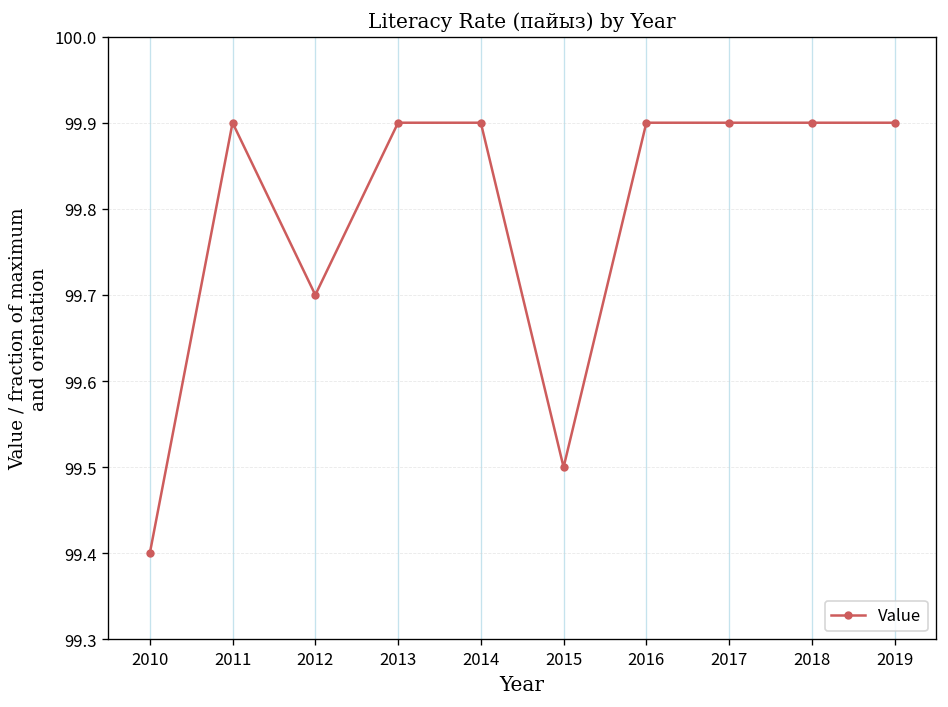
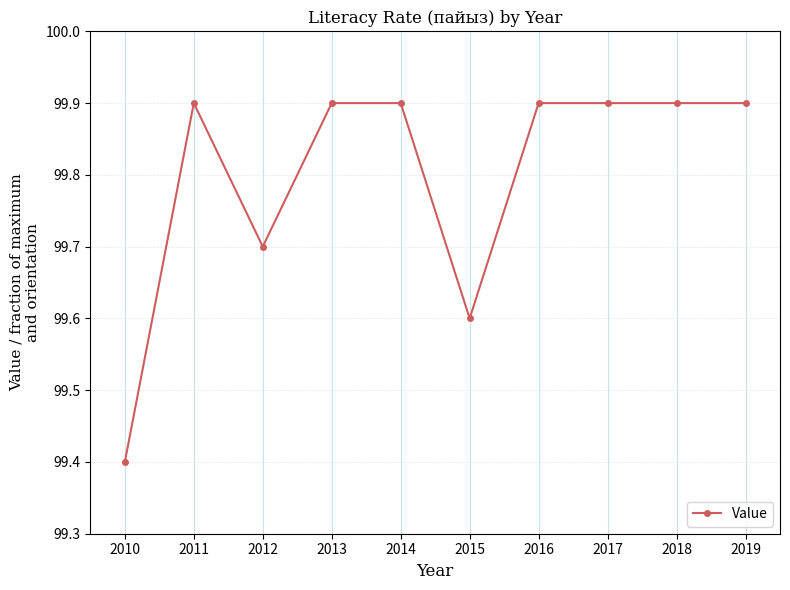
  {
    "2010": 99.4,
    "2011": 99.9,
    "2012": 99.7,
    "2013": 99.9,
    "2014": 99.9,
-   "2015": 99.5,
+   "2015": 99.6,
    "2016": 99.9,
    "2017": 99.9,
    "2018": 99.9,
    "2019": 99.9
  }
